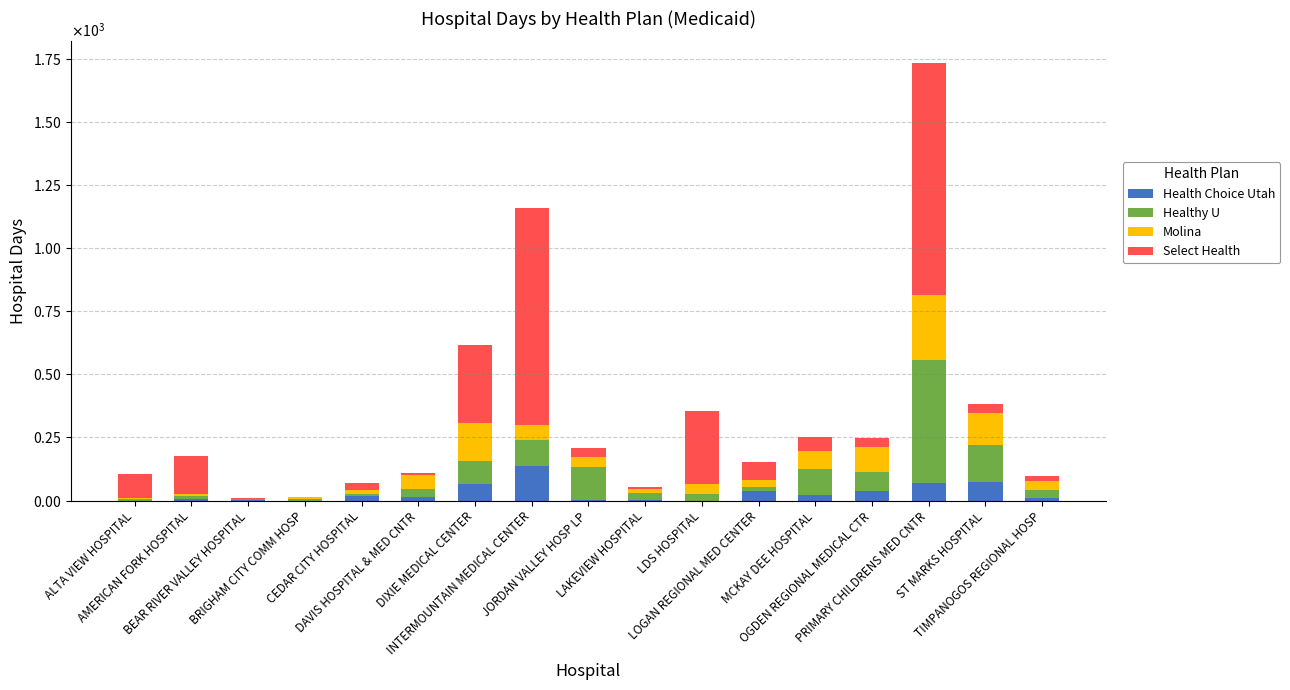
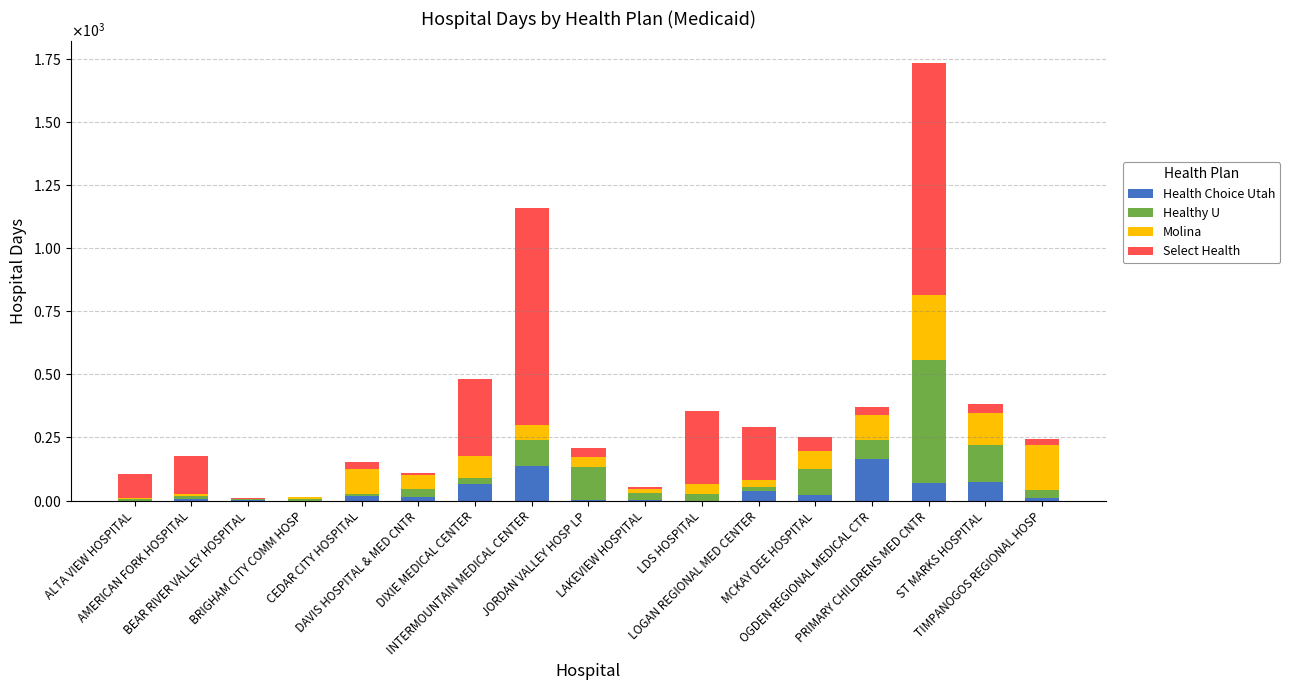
  {
    "Health Choice Utah": {
      "ALTA VIEW HOSPITAL": 0,
      "BRIGHAM CITY COMM HOSP": 0,
      "CEDAR CITY HOSPITAL": 20,
      "DAVIS HOSPITAL & MED CNTR": 20,
      "DIXIE MEDICAL CENTER": 70,
      "INTERMOUNTAIN MEDICAL CENTER": 140,
      "LDS HOSPITAL": 0,
      "LOGAN REGIONAL MED CENTER": 40,
      "MCKAY DEE HOSPITAL": 20,
-     "OGDEN REGIONAL MEDICAL CTR": 40,
+     "OGDEN REGIONAL MEDICAL CTR": 160,
      "PRIMARY CHILDRENS MED CNTR": 70,
      "ST MARKS HOSPITAL": 70,
      "TIMPANOGOS REGIONAL HOSP": 10
    },
    "Healthy U": {
      "AMERICAN FORK HOSPITAL": 10,
      "DAVIS HOSPITAL & MED CNTR": 30,
-     "DIXIE MEDICAL CENTER": 90,
+     "DIXIE MEDICAL CENTER": 30,
      "INTERMOUNTAIN MEDICAL CENTER": 100,
      "JORDAN VALLEY HOSP LP": 130,
      "LAKEVIEW HOSPITAL": 30,
      "LDS HOSPITAL": 30,
      "LOGAN REGIONAL MED CENTER": 20,
      "MCKAY DEE HOSPITAL": 100,
      "OGDEN REGIONAL MEDICAL CTR": 80,
      "PRIMARY CHILDRENS MED CNTR": 490,
      "ST MARKS HOSPITAL": 150,
      "TIMPANOGOS REGIONAL HOSP": 30
    },
    "Molina": {
      "BEAR RIVER VALLEY HOSPITAL": 0,
-     "CEDAR CITY HOSPITAL": 20,
+     "CEDAR CITY HOSPITAL": 100,
      "DAVIS HOSPITAL & MED CNTR": 60,
-     "DIXIE MEDICAL CENTER": 150,
+     "DIXIE MEDICAL CENTER": 80,
      "INTERMOUNTAIN MEDICAL CENTER": 60,
      "JORDAN VALLEY HOSP LP": 40,
      "LAKEVIEW HOSPITAL": 10,
      "LDS HOSPITAL": 40,
      "LOGAN REGIONAL MED CENTER": 30,
      "MCKAY DEE HOSPITAL": 70,
      "OGDEN REGIONAL MEDICAL CTR": 100,
      "PRIMARY CHILDRENS MED CNTR": 260,
      "ST MARKS HOSPITAL": 130,
-     "TIMPANOGOS REGIONAL HOSP": 40
+     "TIMPANOGOS REGIONAL HOSP": 180
    },
    "Select Health": {
      "ALTA VIEW HOSPITAL": 100,
      "AMERICAN FORK HOSPITAL": 150,
      "CEDAR CITY HOSPITAL": 30,
      "DIXIE MEDICAL CENTER": 310,
      "INTERMOUNTAIN MEDICAL CENTER": 860,
      "JORDAN VALLEY HOSP LP": 40,
      "LDS HOSPITAL": 290,
-     "LOGAN REGIONAL MED CENTER": 70,
+     "LOGAN REGIONAL MED CENTER": 210,
      "MCKAY DEE HOSPITAL": 50,
      "OGDEN REGIONAL MEDICAL CTR": 30,
      "PRIMARY CHILDRENS MED CNTR": 920,
      "ST MARKS HOSPITAL": 40,
      "TIMPANOGOS REGIONAL HOSP": 20
    }
  }
